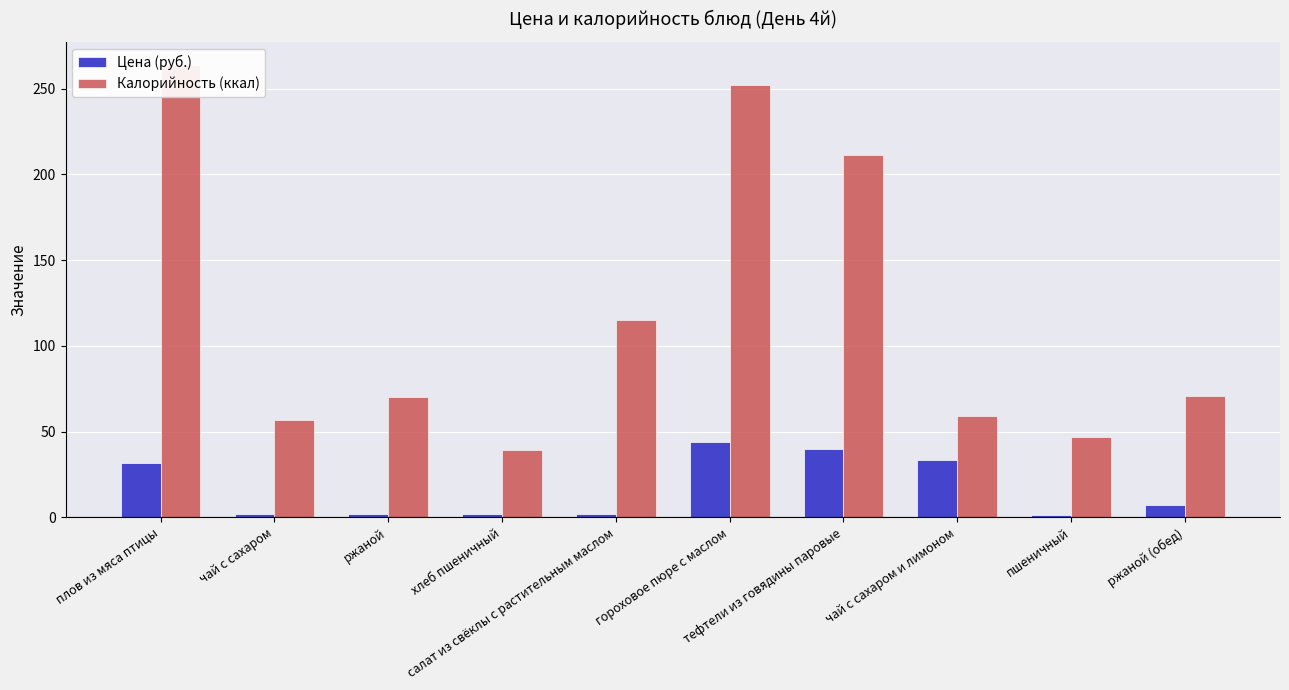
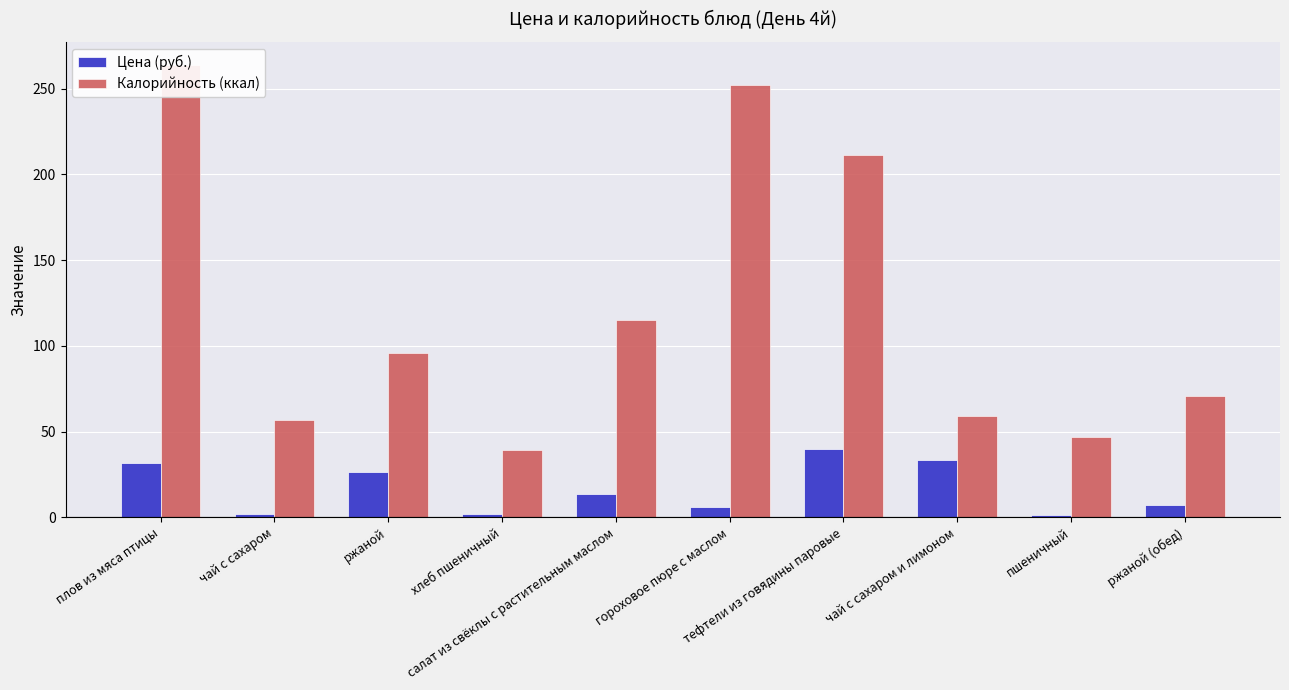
  {
    "Цена (руб.)": {
      "плов из мяса птицы": 31,
      "чай с сахаром": 2,
-     "ржаной": 2,
+     "ржаной": 26,
      "хлеб пшеничный": 2,
-     "салат из свёклы с растительным маслом": 2,
-     "гороховое пюре с маслом": 44,
+     "салат из свёклы с растительным маслом": 14,
+     "гороховое пюре с маслом": 6,
      "тефтели из говядины паровые": 40,
      "чай с сахаром и лимоном": 33,
      "ржаной (обед)": 7
    },
    "Калорийность (ккал)": {
      "чай с сахаром": 57,
-     "ржаной": 70,
+     "ржаной": 96,
      "хлеб пшеничный": 39,
      "салат из свёклы с растительным маслом": 115,
      "гороховое пюре с маслом": 252,
      "тефтели из говядины паровые": 211,
      "чай с сахаром и лимоном": 59,
      "пшеничный": 47,
      "ржаной (обед)": 71
    }
  }
